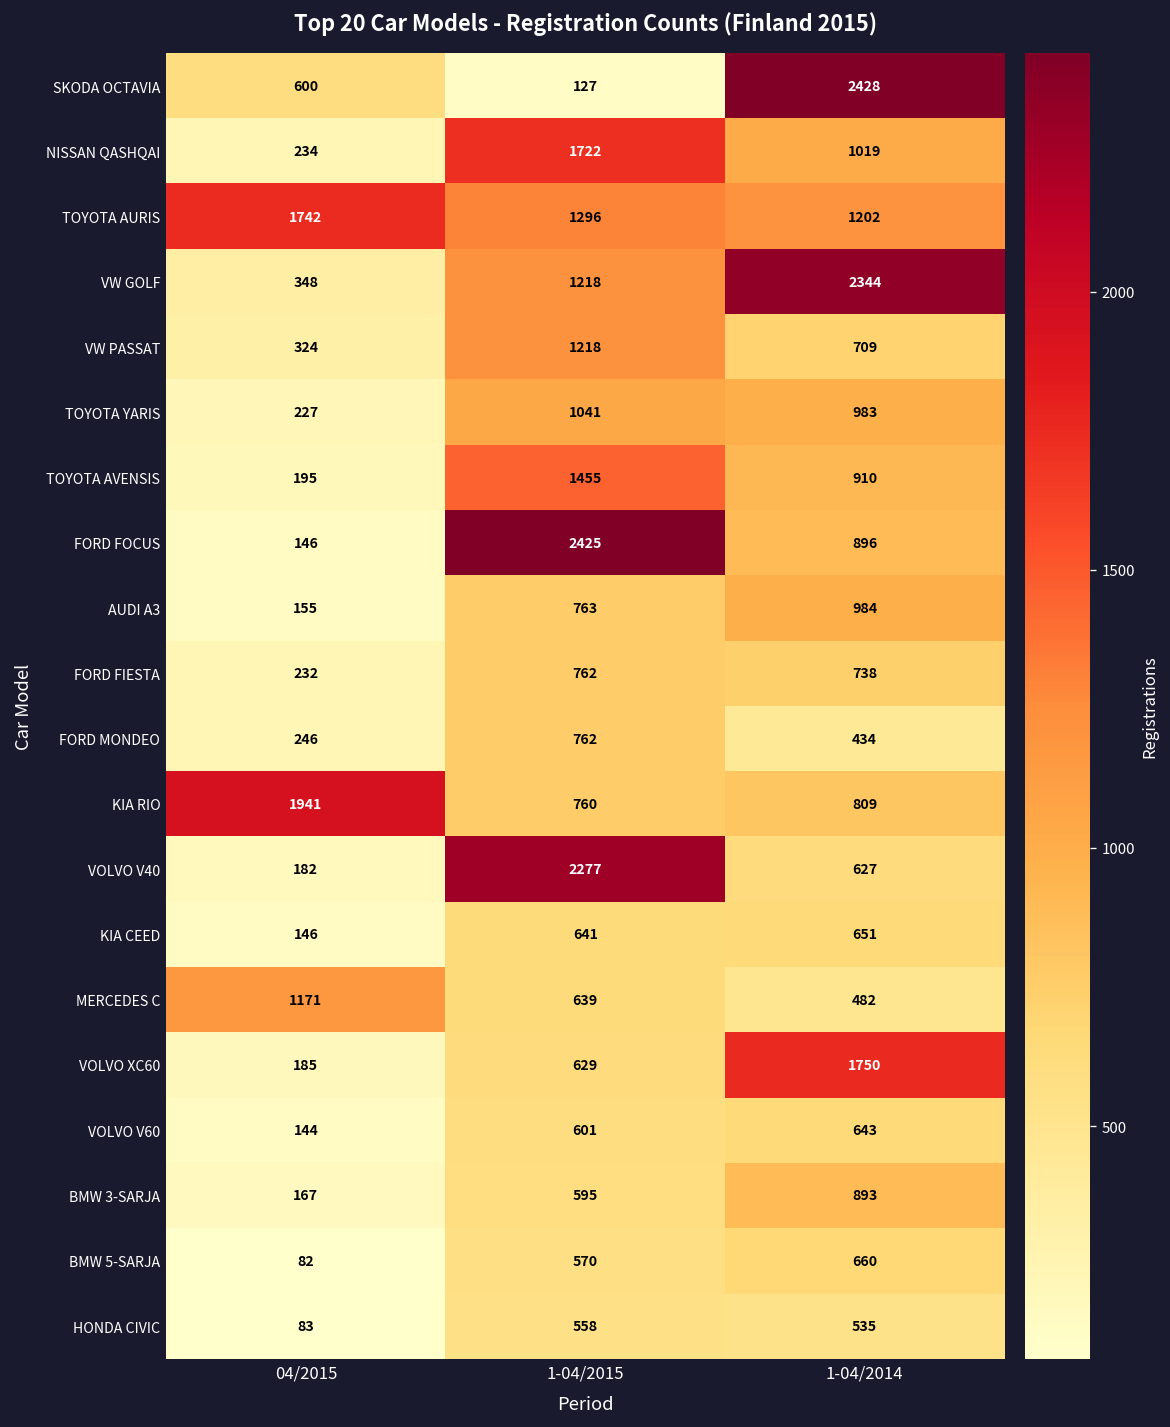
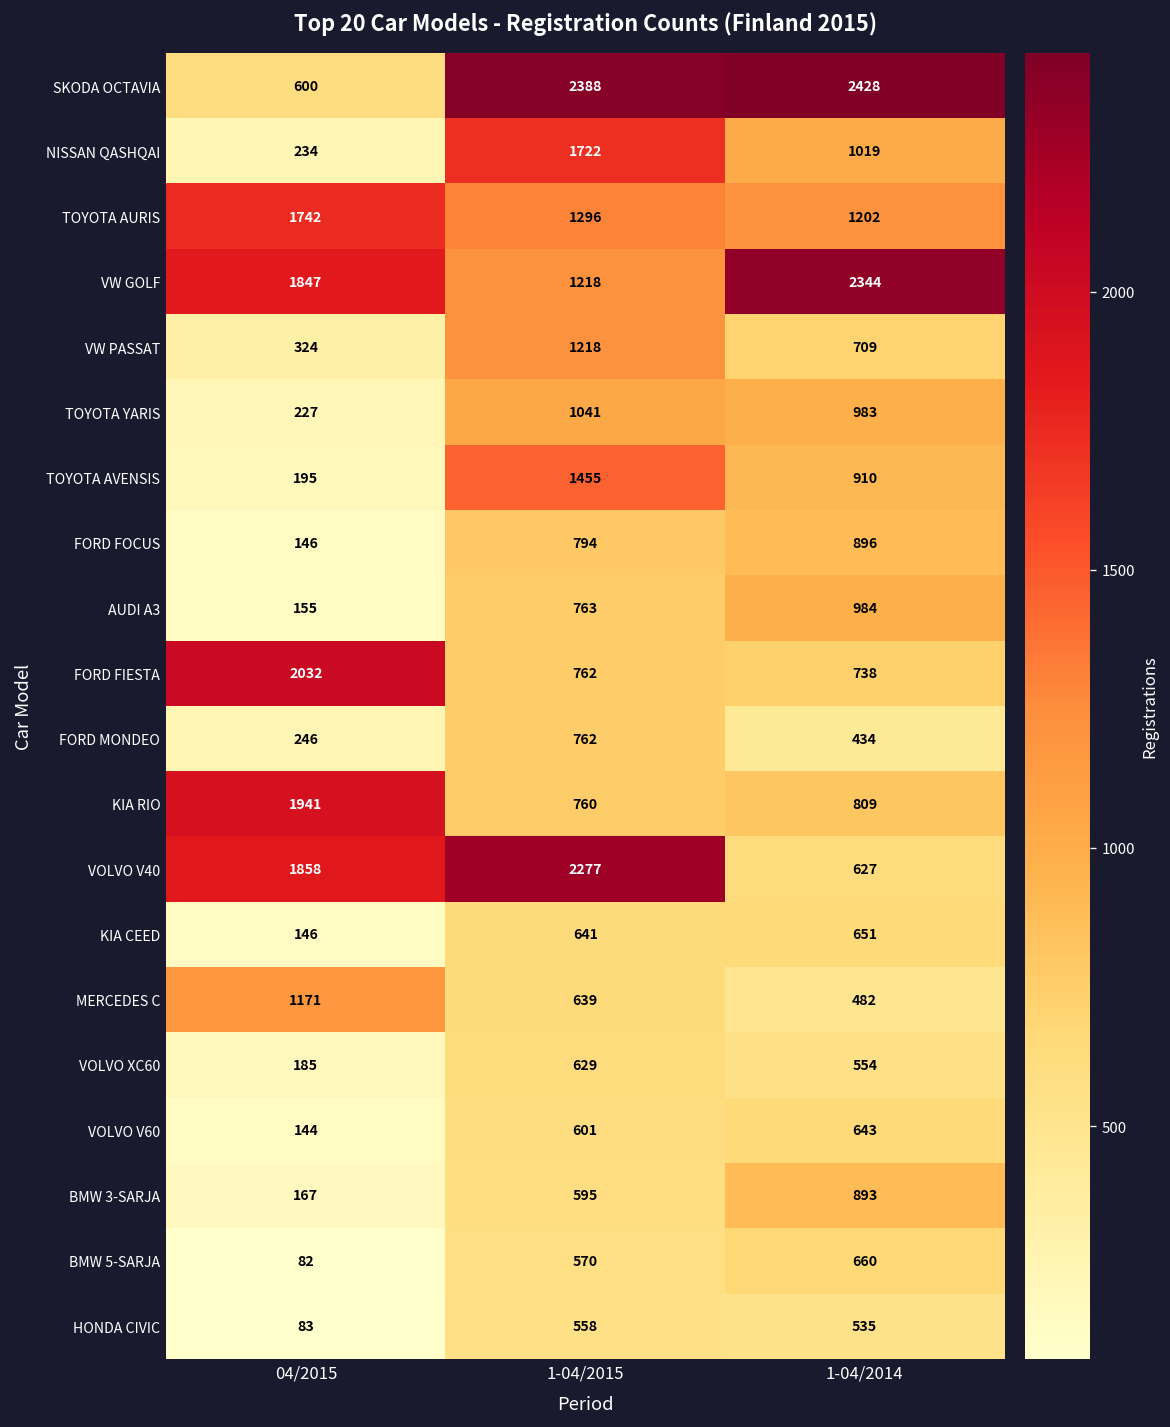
  {
    "SKODA OCTAVIA": {
      "04/2015": 600,
-     "1-04/2015": 127,
+     "1-04/2015": 2388,
      "1-04/2014": 2428
    },
    "NISSAN QASHQAI": {
      "04/2015": 234,
      "1-04/2015": 1722,
      "1-04/2014": 1019
    },
    "TOYOTA AURIS": {
      "04/2015": 1742,
      "1-04/2015": 1296,
      "1-04/2014": 1202
    },
    "VW GOLF": {
-     "04/2015": 348,
+     "04/2015": 1847,
      "1-04/2015": 1218,
      "1-04/2014": 2344
    },
    "VW PASSAT": {
      "04/2015": 324,
      "1-04/2015": 1218,
      "1-04/2014": 709
    },
    "TOYOTA YARIS": {
      "04/2015": 227,
      "1-04/2015": 1041,
      "1-04/2014": 983
    },
    "TOYOTA AVENSIS": {
      "04/2015": 195,
      "1-04/2015": 1455,
      "1-04/2014": 910
    },
    "FORD FOCUS": {
      "04/2015": 146,
-     "1-04/2015": 2425,
+     "1-04/2015": 794,
      "1-04/2014": 896
    },
    "AUDI A3": {
      "04/2015": 155,
      "1-04/2015": 763,
      "1-04/2014": 984
    },
    "FORD FIESTA": {
-     "04/2015": 232,
+     "04/2015": 2032,
      "1-04/2015": 762,
      "1-04/2014": 738
    },
    "FORD MONDEO": {
      "04/2015": 246,
      "1-04/2015": 762,
      "1-04/2014": 434
    },
    "KIA RIO": {
      "04/2015": 1941,
      "1-04/2015": 760,
      "1-04/2014": 809
    },
    "VOLVO V40": {
-     "04/2015": 182,
+     "04/2015": 1858,
      "1-04/2015": 2277,
      "1-04/2014": 627
    },
    "KIA CEED": {
      "04/2015": 146,
      "1-04/2015": 641,
      "1-04/2014": 651
    },
    "MERCEDES C": {
      "04/2015": 1171,
      "1-04/2015": 639,
      "1-04/2014": 482
    },
    "VOLVO XC60": {
      "04/2015": 185,
      "1-04/2015": 629,
-     "1-04/2014": 1750
+     "1-04/2014": 554
    },
    "VOLVO V60": {
      "04/2015": 144,
      "1-04/2015": 601,
      "1-04/2014": 643
    },
    "BMW 3-SARJA": {
      "04/2015": 167,
      "1-04/2015": 595,
      "1-04/2014": 893
    },
    "BMW 5-SARJA": {
      "04/2015": 82,
      "1-04/2015": 570,
      "1-04/2014": 660
    },
    "HONDA CIVIC": {
      "04/2015": 83,
      "1-04/2015": 558,
      "1-04/2014": 535
    }
  }
